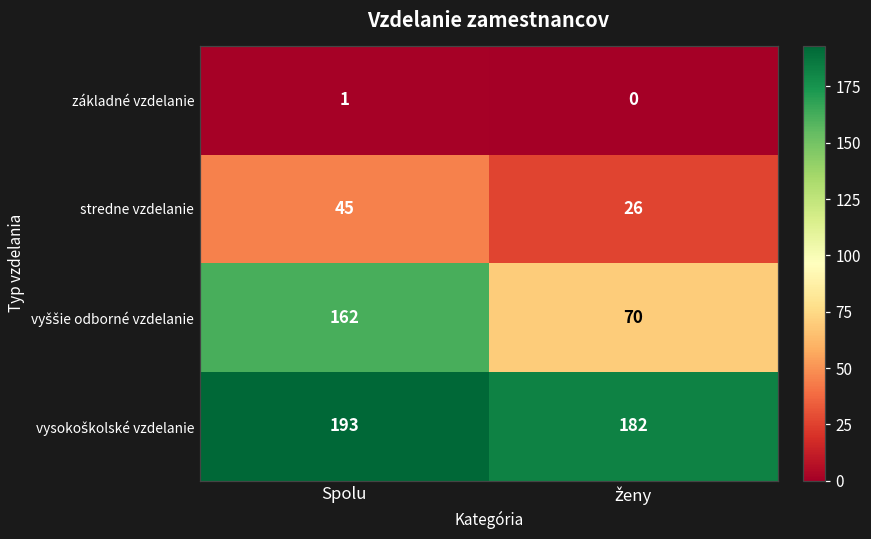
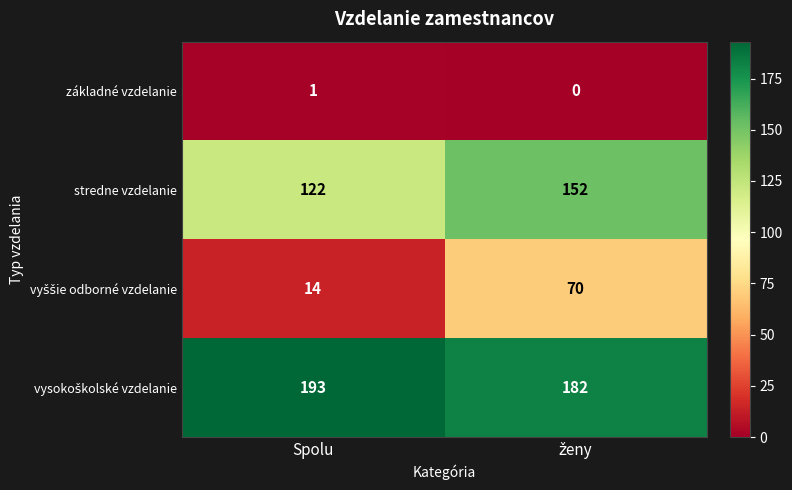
  {
    "základné vzdelanie": {
      "Spolu": 1,
      "ženy": 0
    },
    "stredne vzdelanie": {
-     "Spolu": 45,
-     "ženy": 26
+     "Spolu": 122,
+     "ženy": 152
    },
    "vyššie odborné vzdelanie": {
-     "Spolu": 162,
+     "Spolu": 14,
      "ženy": 70
    },
    "vysokoškolské vzdelanie": {
      "Spolu": 193,
      "ženy": 182
    }
  }
